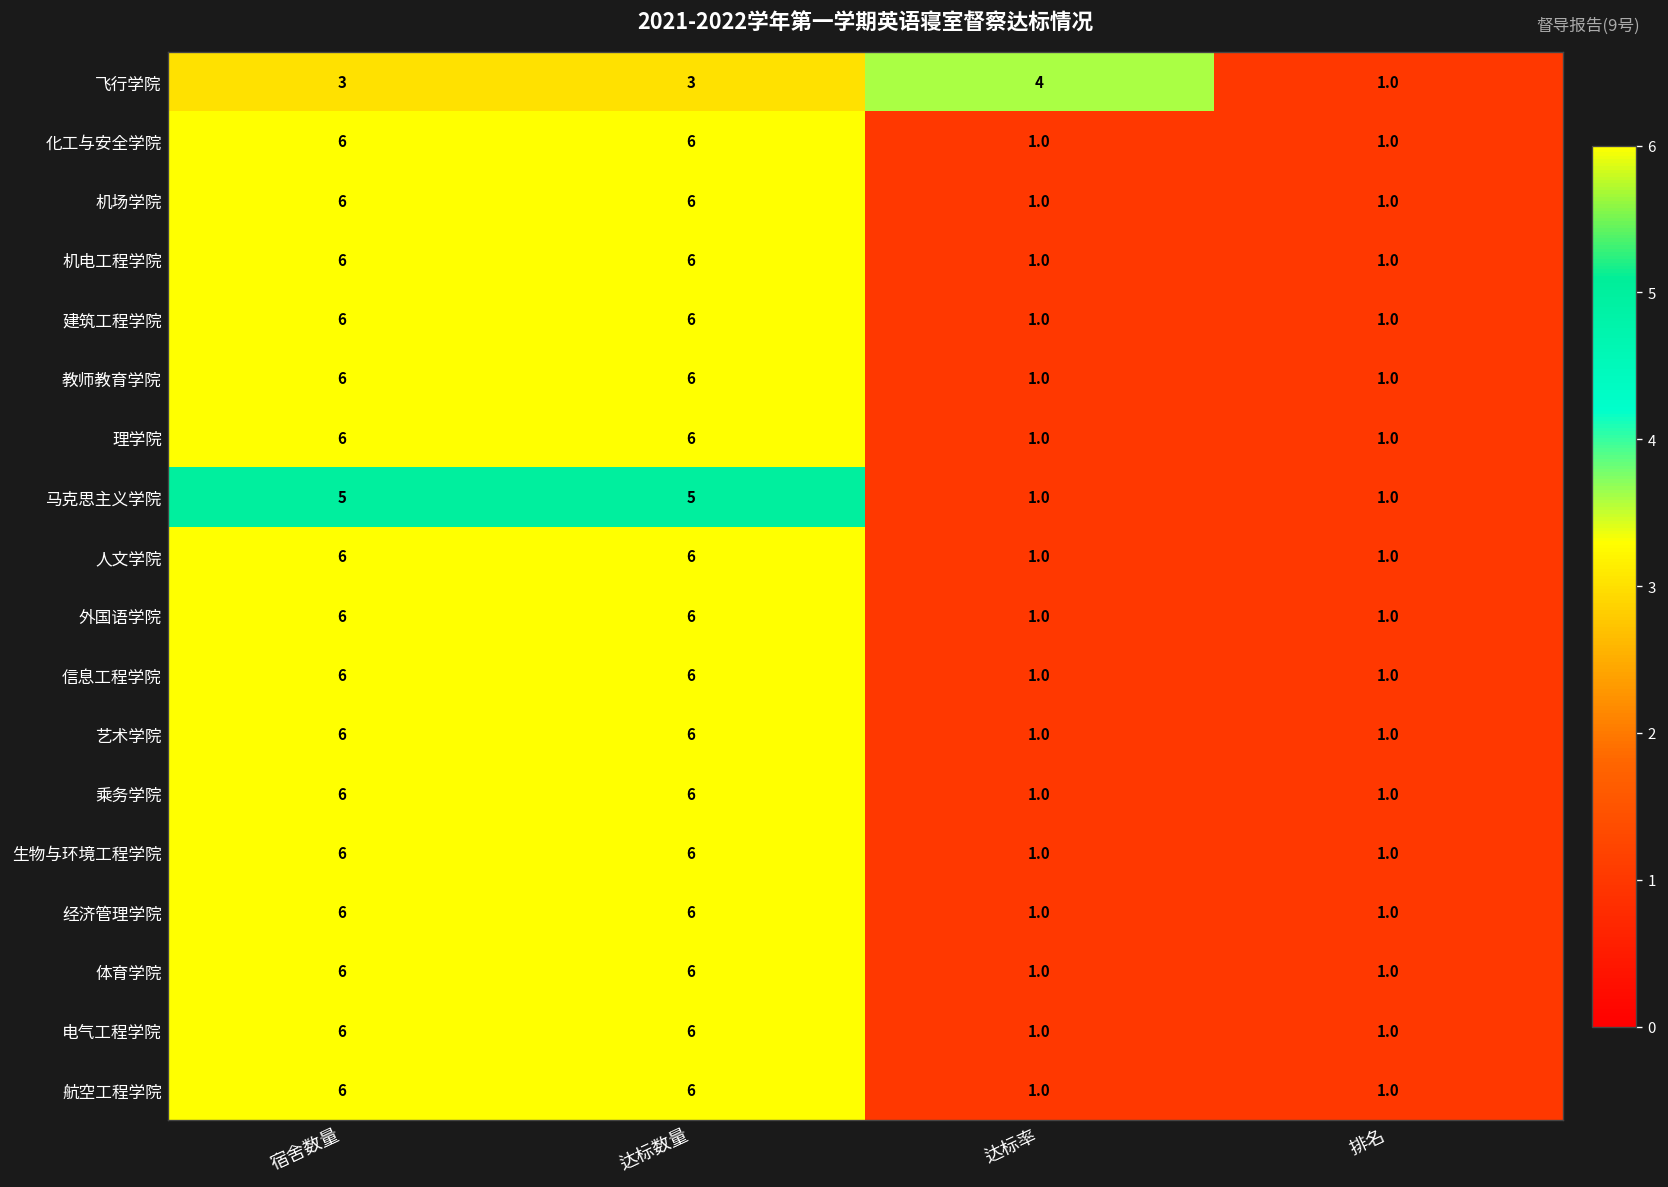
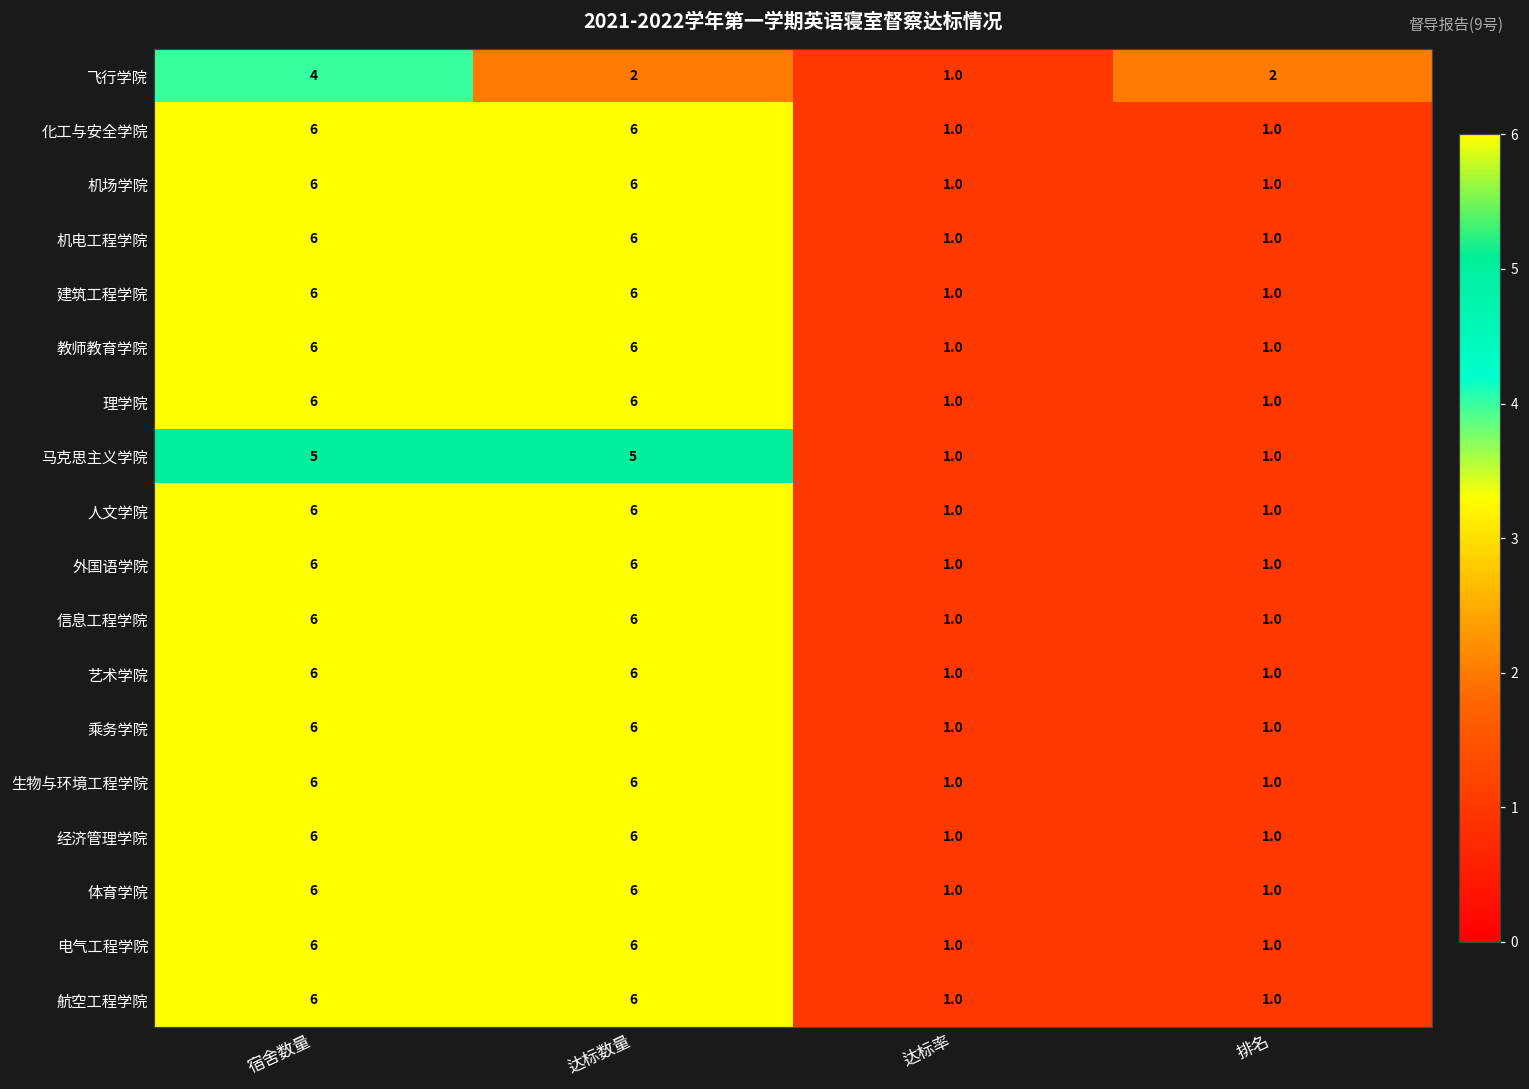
  {
    "飞行学院": {
-     "宿舍数量": 3,
-     "达标数量": 3,
-     "达标率": 4,
-     "排名": 1.0
+     "宿舍数量": 4,
+     "达标数量": 2,
+     "达标率": 1.0,
+     "排名": 2
    },
    "化工与安全学院": {
      "宿舍数量": 6,
      "达标数量": 6,
      "达标率": 1.0,
      "排名": 1.0
    },
    "机场学院": {
      "宿舍数量": 6,
      "达标数量": 6,
      "达标率": 1.0,
      "排名": 1.0
    },
    "机电工程学院": {
      "宿舍数量": 6,
      "达标数量": 6,
      "达标率": 1.0,
      "排名": 1.0
    },
    "建筑工程学院": {
      "宿舍数量": 6,
      "达标数量": 6,
      "达标率": 1.0,
      "排名": 1.0
    },
    "教师教育学院": {
      "宿舍数量": 6,
      "达标数量": 6,
      "达标率": 1.0,
      "排名": 1.0
    },
    "理学院": {
      "宿舍数量": 6,
      "达标数量": 6,
      "达标率": 1.0,
      "排名": 1.0
    },
    "马克思主义学院": {
      "宿舍数量": 5,
      "达标数量": 5,
      "达标率": 1.0,
      "排名": 1.0
    },
    "人文学院": {
      "宿舍数量": 6,
      "达标数量": 6,
      "达标率": 1.0,
      "排名": 1.0
    },
    "外国语学院": {
      "宿舍数量": 6,
      "达标数量": 6,
      "达标率": 1.0,
      "排名": 1.0
    },
    "信息工程学院": {
      "宿舍数量": 6,
      "达标数量": 6,
      "达标率": 1.0,
      "排名": 1.0
    },
    "艺术学院": {
      "宿舍数量": 6,
      "达标数量": 6,
      "达标率": 1.0,
      "排名": 1.0
    },
    "乘务学院": {
      "宿舍数量": 6,
      "达标数量": 6,
      "达标率": 1.0,
      "排名": 1.0
    },
    "生物与环境工程学院": {
      "宿舍数量": 6,
      "达标数量": 6,
      "达标率": 1.0,
      "排名": 1.0
    },
    "经济管理学院": {
      "宿舍数量": 6,
      "达标数量": 6,
      "达标率": 1.0,
      "排名": 1.0
    },
    "体育学院": {
      "宿舍数量": 6,
      "达标数量": 6,
      "达标率": 1.0,
      "排名": 1.0
    },
    "电气工程学院": {
      "宿舍数量": 6,
      "达标数量": 6,
      "达标率": 1.0,
      "排名": 1.0
    },
    "航空工程学院": {
      "宿舍数量": 6,
      "达标数量": 6,
      "达标率": 1.0,
      "排名": 1.0
    }
  }
